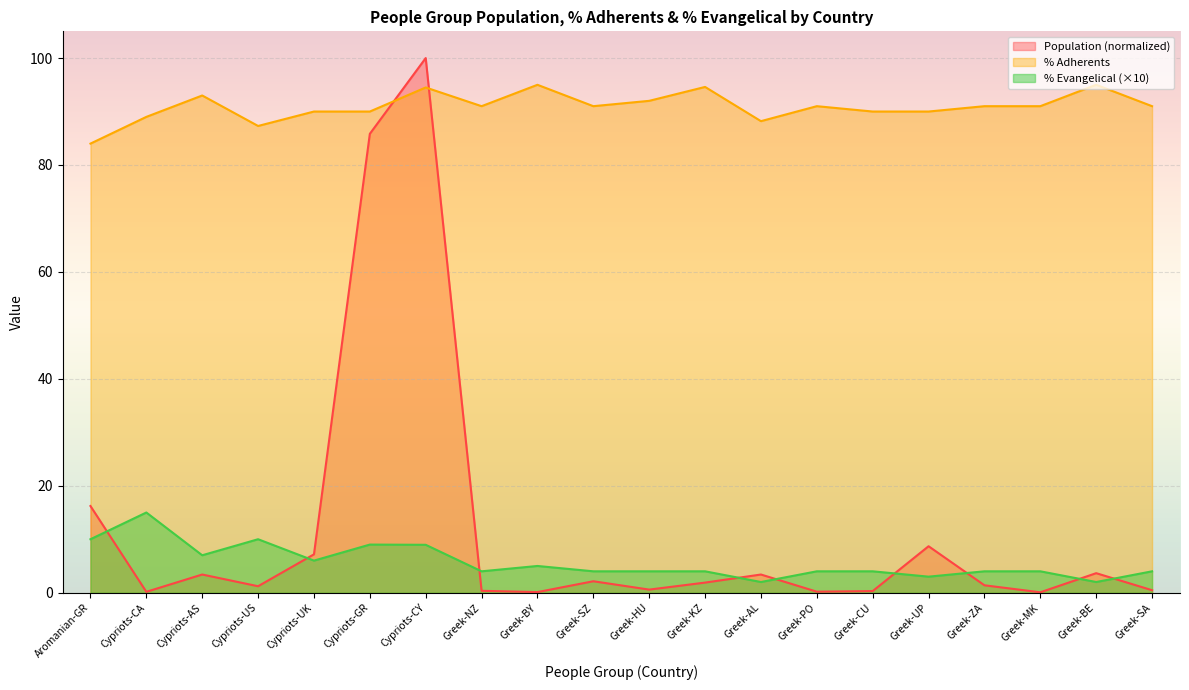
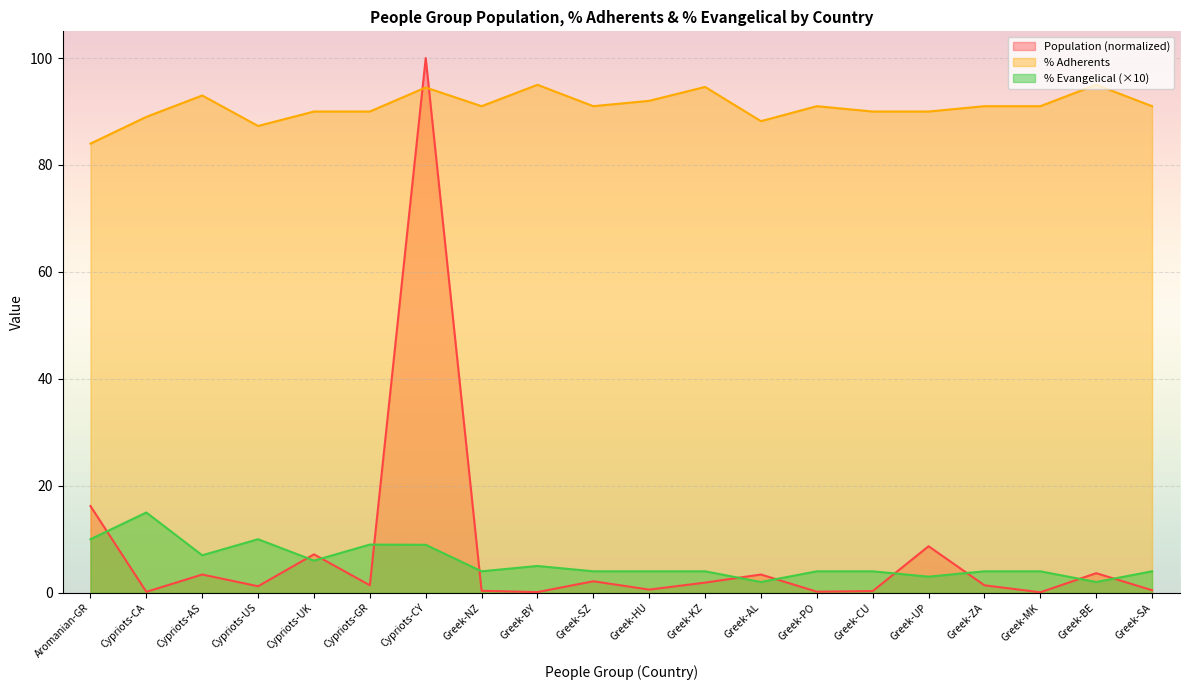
  {
    "Population (normalized)": {
      "Aromanian-GR": 16,
      "Cypriots-CA": 0,
      "Cypriots-AS": 3,
      "Cypriots-US": 1,
      "Cypriots-UK": 7,
-     "Cypriots-GR": 86,
+     "Cypriots-GR": 1,
      "Cypriots-CY": 100,
      "Greek-NZ": 0,
      "Greek-BY": 0,
      "Greek-SZ": 2,
      "Greek-HU": 1,
      "Greek-KZ": 2,
      "Greek-AL": 3,
      "Greek-PO": 0,
      "Greek-CU": 0,
      "Greek-UP": 9,
      "Greek-ZA": 1,
      "Greek-MK": 0,
      "Greek-BE": 4,
      "Greek-SA": 0
    },
    "% Adherents": {
      "Aromanian-GR": 84,
      "Cypriots-CA": 89,
      "Cypriots-AS": 93,
      "Cypriots-US": 87,
      "Cypriots-UK": 90,
      "Cypriots-GR": 90,
      "Cypriots-CY": 95,
      "Greek-NZ": 91,
      "Greek-BY": 95,
      "Greek-SZ": 91,
      "Greek-HU": 92,
      "Greek-KZ": 95,
      "Greek-AL": 88,
      "Greek-PO": 91,
      "Greek-CU": 90,
      "Greek-UP": 90,
      "Greek-ZA": 91,
      "Greek-MK": 91,
      "Greek-SA": 91
    },
    "% Evangelical (×10)": {
      "Aromanian-GR": 10,
      "Cypriots-CA": 15,
      "Cypriots-AS": 7,
      "Cypriots-US": 10,
      "Cypriots-UK": 6,
      "Cypriots-GR": 9,
      "Cypriots-CY": 9,
      "Greek-NZ": 4,
      "Greek-BY": 5,
      "Greek-SZ": 4,
      "Greek-HU": 4,
      "Greek-KZ": 4,
      "Greek-AL": 2,
      "Greek-PO": 4,
      "Greek-CU": 4,
      "Greek-UP": 3,
      "Greek-ZA": 4,
      "Greek-MK": 4,
      "Greek-BE": 2,
      "Greek-SA": 4
    }
  }
